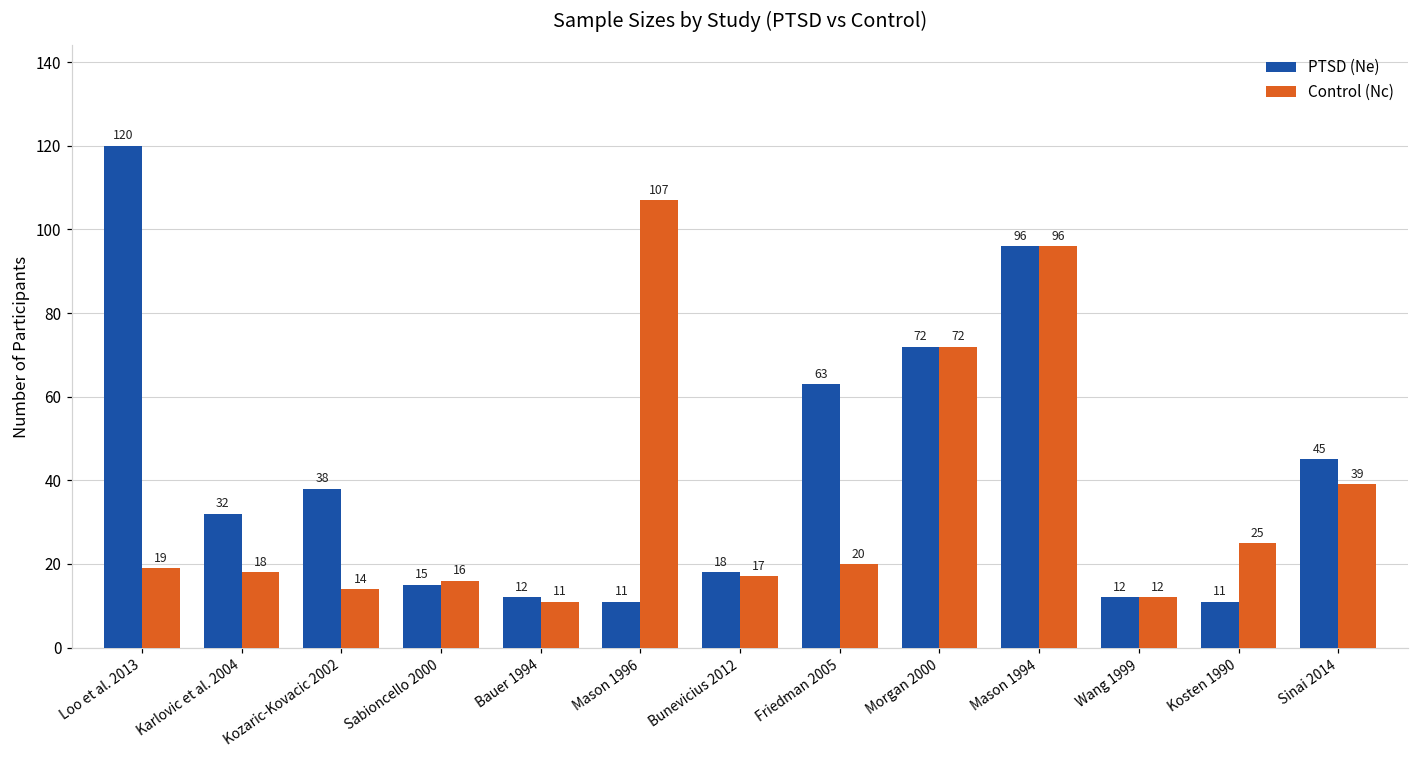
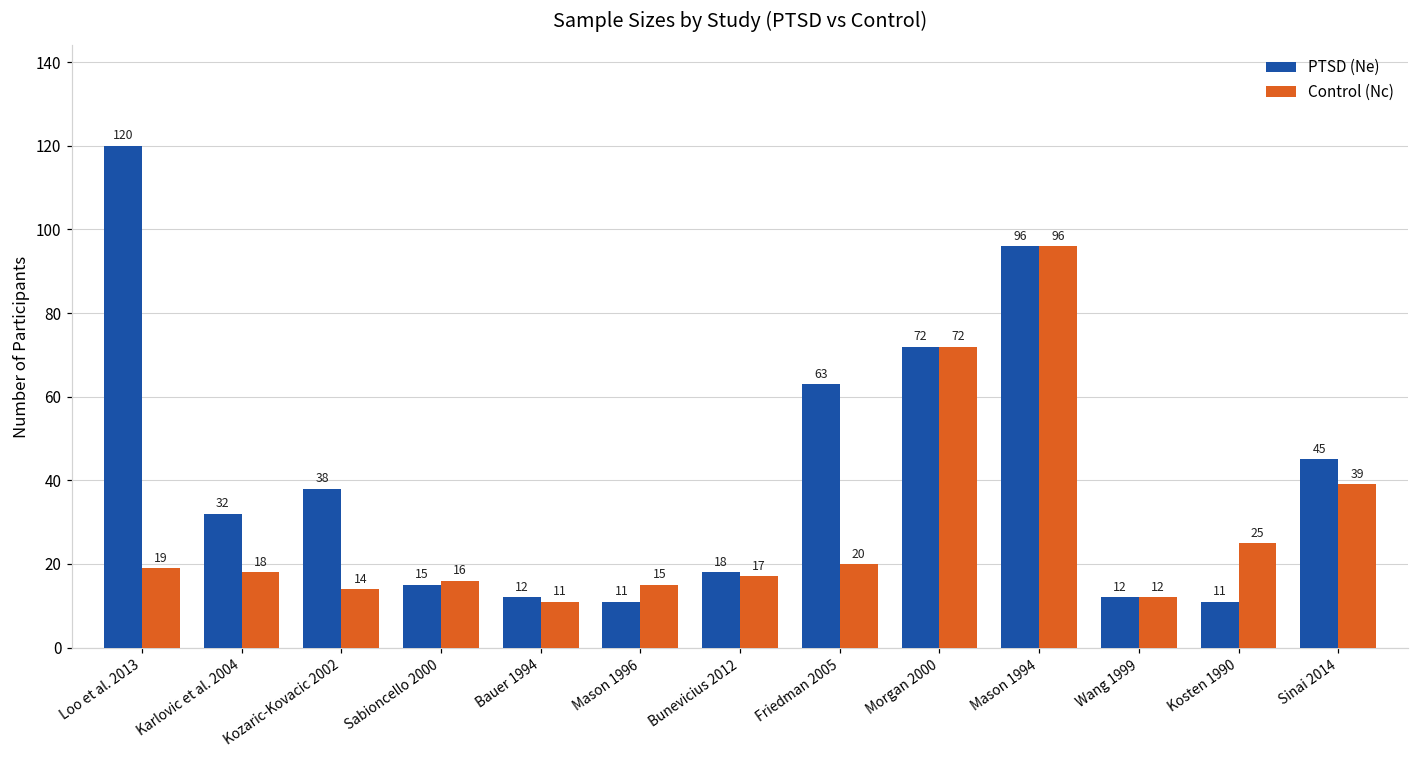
  {
    "PTSD (Ne)": {
      "Loo et al. 2013": 120,
      "Karlovic et al. 2004": 32,
      "Kozaric-Kovacic 2002": 38,
      "Sabioncello 2000": 15,
      "Bauer 1994": 12,
      "Mason 1996": 11,
      "Bunevicius 2012": 18,
      "Friedman 2005": 63,
      "Morgan 2000": 72,
      "Mason 1994": 96,
      "Wang 1999": 12,
      "Kosten 1990": 11,
      "Sinai 2014": 45
    },
    "Control (Nc)": {
      "Loo et al. 2013": 19,
      "Karlovic et al. 2004": 18,
      "Kozaric-Kovacic 2002": 14,
      "Sabioncello 2000": 16,
      "Bauer 1994": 11,
-     "Mason 1996": 107,
+     "Mason 1996": 15,
      "Bunevicius 2012": 17,
      "Friedman 2005": 20,
      "Morgan 2000": 72,
      "Mason 1994": 96,
      "Wang 1999": 12,
      "Kosten 1990": 25,
      "Sinai 2014": 39
    }
  }
